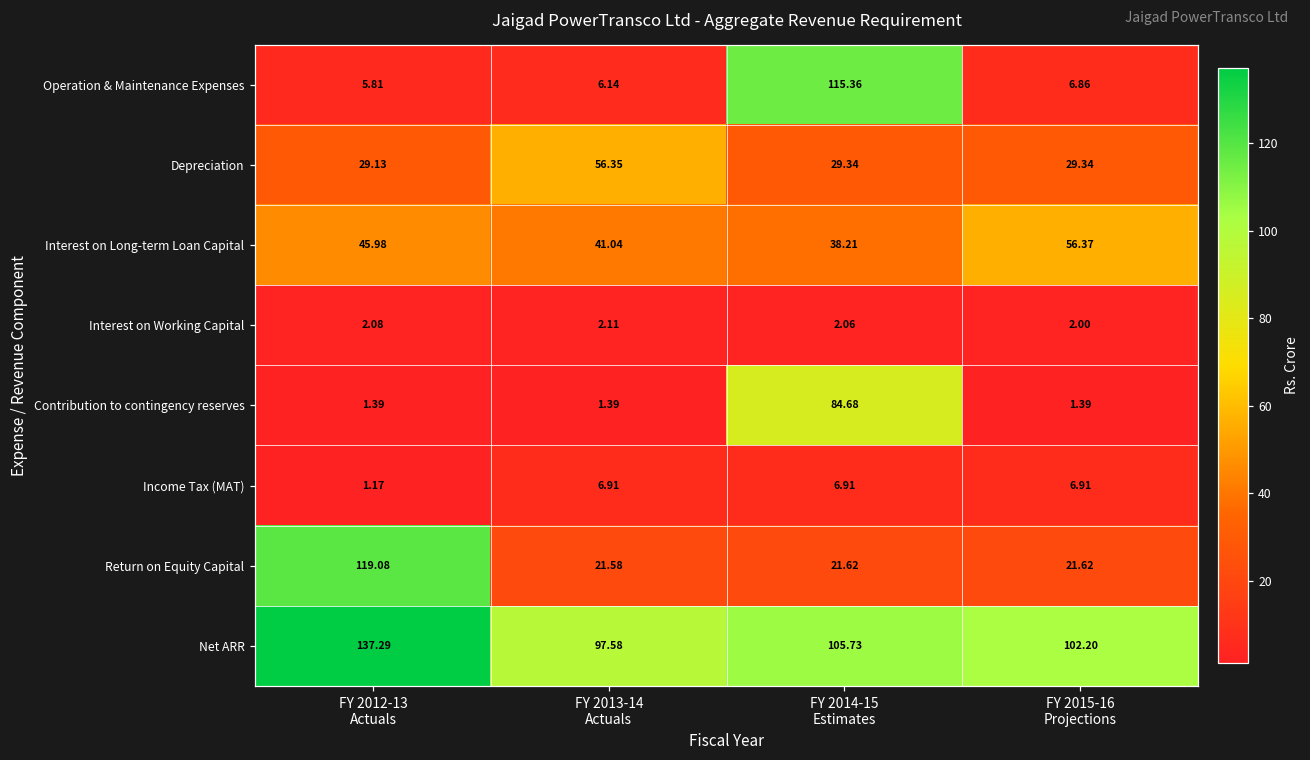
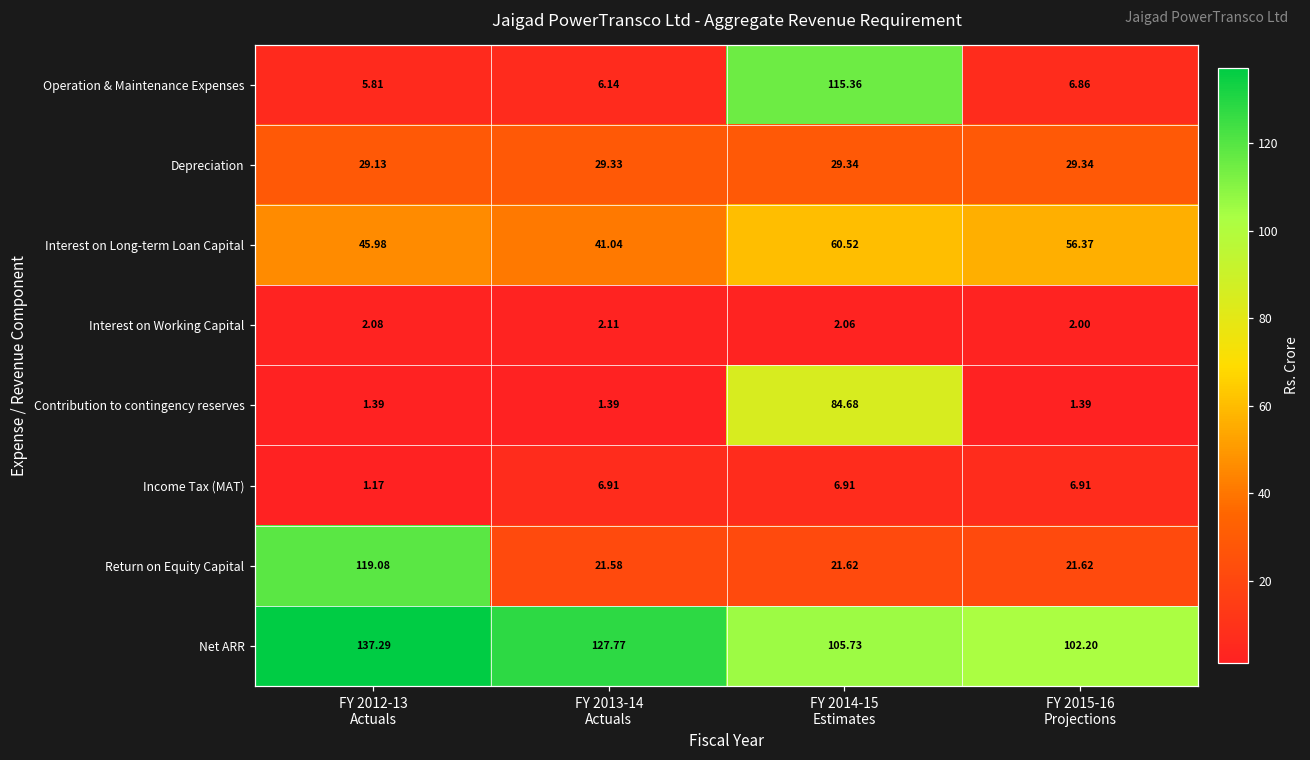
  {
    "Operation & Maintenance Expenses": {
      "FY 2012-13 Actuals": 5.81,
      "FY 2013-14 Actuals": 6.14,
      "FY 2014-15 Estimates": 115.36,
      "FY 2015-16 Projections": 6.86
    },
    "Depreciation": {
      "FY 2012-13 Actuals": 29.13,
-     "FY 2013-14 Actuals": 56.35,
+     "FY 2013-14 Actuals": 29.33,
      "FY 2014-15 Estimates": 29.34,
      "FY 2015-16 Projections": 29.34
    },
    "Interest on Long-term Loan Capital": {
      "FY 2012-13 Actuals": 45.98,
      "FY 2013-14 Actuals": 41.04,
-     "FY 2014-15 Estimates": 38.21,
+     "FY 2014-15 Estimates": 60.52,
      "FY 2015-16 Projections": 56.37
    },
    "Interest on Working Capital": {
      "FY 2012-13 Actuals": 2.08,
      "FY 2013-14 Actuals": 2.11,
      "FY 2014-15 Estimates": 2.06,
      "FY 2015-16 Projections": 2.00
    },
    "Contribution to contingency reserves": {
      "FY 2012-13 Actuals": 1.39,
      "FY 2013-14 Actuals": 1.39,
      "FY 2014-15 Estimates": 84.68,
      "FY 2015-16 Projections": 1.39
    },
    "Income Tax (MAT)": {
      "FY 2012-13 Actuals": 1.17,
      "FY 2013-14 Actuals": 6.91,
      "FY 2014-15 Estimates": 6.91,
      "FY 2015-16 Projections": 6.91
    },
    "Return on Equity Capital": {
      "FY 2012-13 Actuals": 119.08,
      "FY 2013-14 Actuals": 21.58,
      "FY 2014-15 Estimates": 21.62,
      "FY 2015-16 Projections": 21.62
    },
    "Net ARR": {
      "FY 2012-13 Actuals": 137.29,
-     "FY 2013-14 Actuals": 97.58,
+     "FY 2013-14 Actuals": 127.77,
      "FY 2014-15 Estimates": 105.73,
      "FY 2015-16 Projections": 102.20
    }
  }
